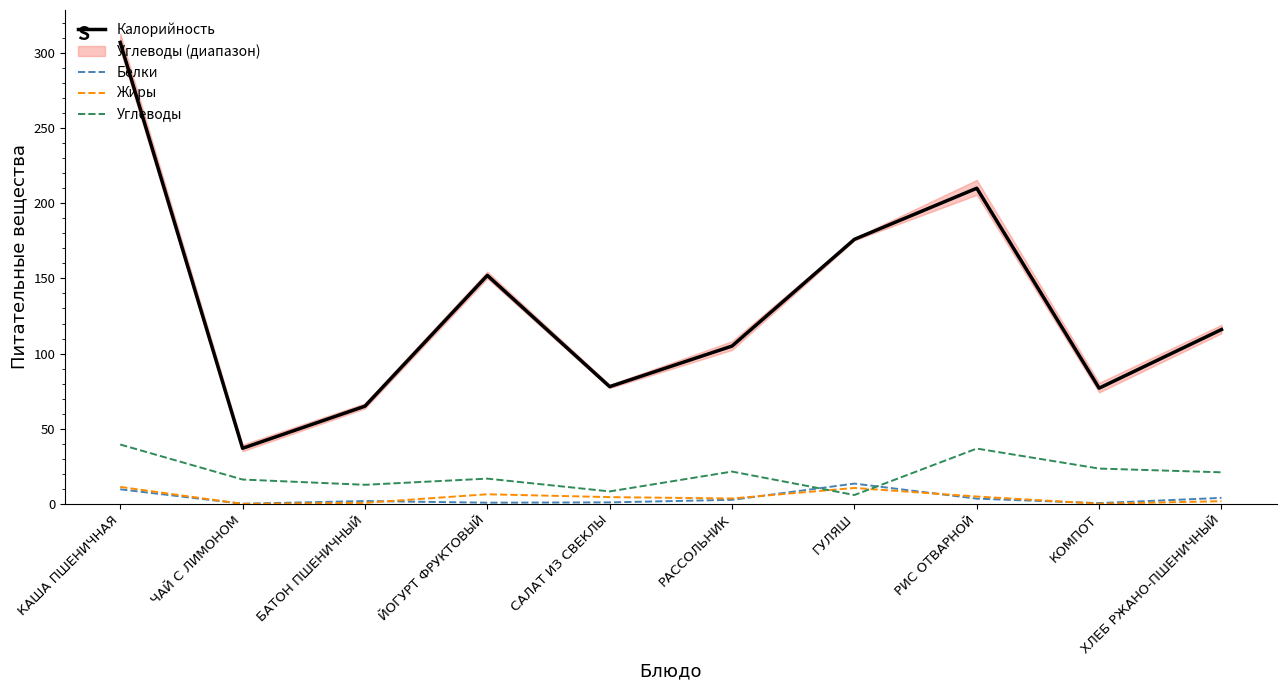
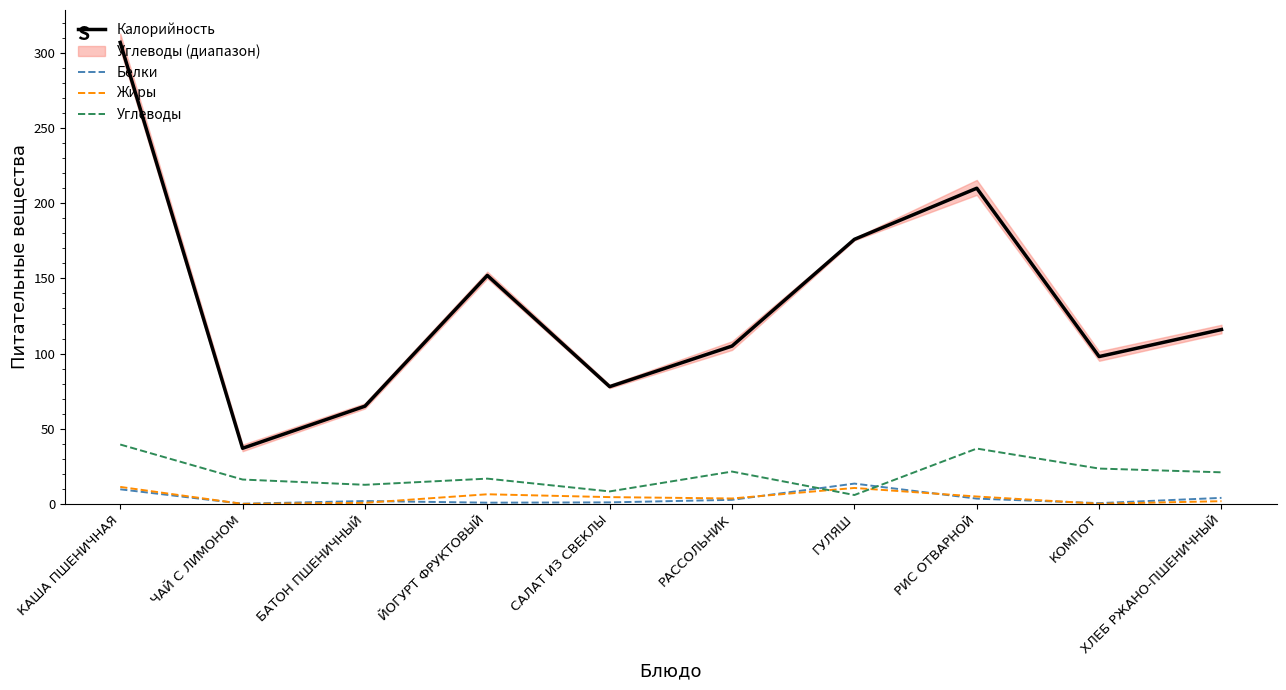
  {
    "Калорийность": {
      "КАША ПШЕНИЧНАЯ": 307,
      "ЧАЙ С ЛИМОНОМ": 37,
      "БАТОН ПШЕНИЧНЫЙ": 65,
      "ЙОГУРТ ФРУКТОВЫЙ": 152,
      "РАССОЛЬНИК": 105,
      "РИС ОТВАРНОЙ": 210,
-     "КОМПОТ": 77,
+     "КОМПОТ": 98,
      "ХЛЕБ РЖАНО-ПШЕНИЧНЫЙ": 116
    },
    "Белки": {
      "ЙОГУРТ ФРУКТОВЫЙ": 1,
      "САЛАТ ИЗ СВЕКЛЫ": 1,
      "ГУЛЯШ": 14,
      "ХЛЕБ РЖАНО-ПШЕНИЧНЫЙ": 4
    },
    "Жиры": {
      "ЙОГУРТ ФРУКТОВЫЙ": 6,
      "САЛАТ ИЗ СВЕКЛЫ": 5,
      "ГУЛЯШ": 11,
      "ХЛЕБ РЖАНО-ПШЕНИЧНЫЙ": 2
    },
    "Углеводы": {
      "КАША ПШЕНИЧНАЯ": 40,
      "ЧАЙ С ЛИМОНОМ": 16,
      "БАТОН ПШЕНИЧНЫЙ": 13,
      "ЙОГУРТ ФРУКТОВЫЙ": 17,
      "САЛАТ ИЗ СВЕКЛЫ": 8,
      "РАССОЛЬНИК": 22,
      "ГУЛЯШ": 6,
      "РИС ОТВАРНОЙ": 37,
      "КОМПОТ": 24,
      "ХЛЕБ РЖАНО-ПШЕНИЧНЫЙ": 21
    }
  }
